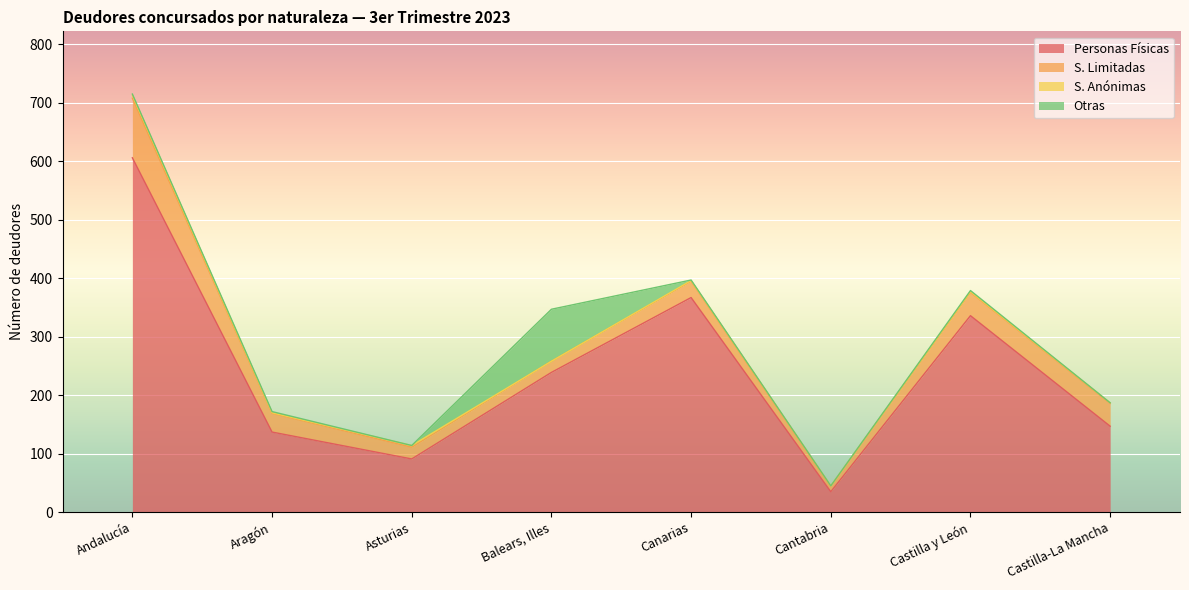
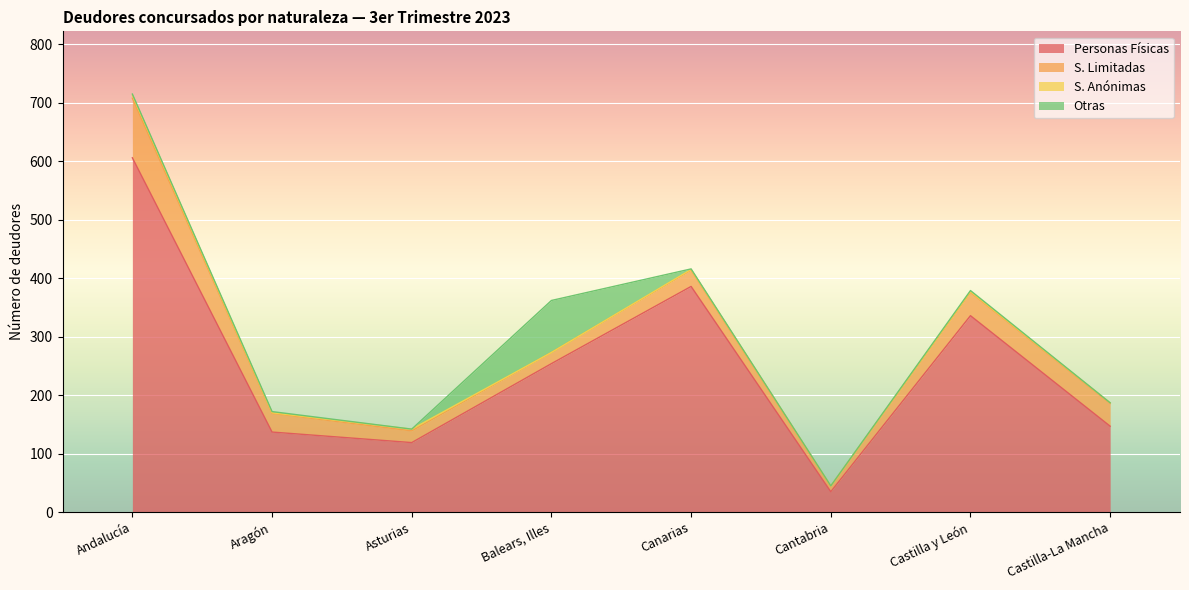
  {
    "Personas Físicas": {
      "Andalucía": 610,
      "Aragón": 140,
-     "Asturias": 90,
-     "Balears, Illes": 240,
-     "Canarias": 370,
+     "Asturias": 120,
+     "Balears, Illes": 250,
+     "Canarias": 390,
      "Cantabria": 40,
      "Castilla y León": 340,
      "Castilla-La Mancha": 150
    },
    "Otras": {
      "Balears, Illes": 90
    }
  }
